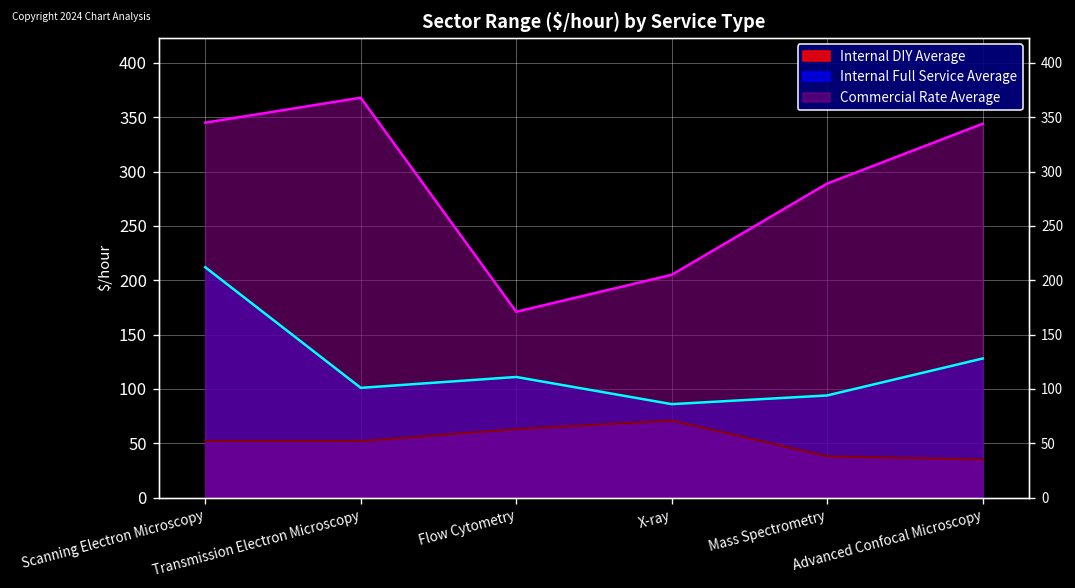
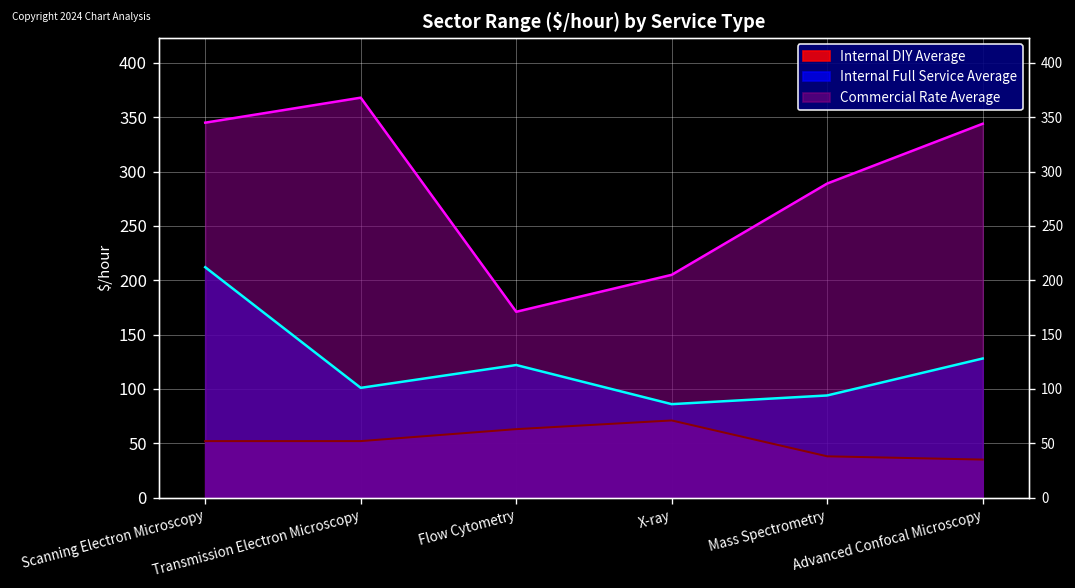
  {
    "Internal DIY Average": {
      "Scanning Electron Microscopy": 50,
      "Transmission Electron Microscopy": 50,
      "Flow Cytometry": 60,
      "X-ray": 70,
      "Mass Spectrometry": 40,
      "Advanced Confocal Microscopy": 40
    },
    "Internal Full Service Average": {
      "Scanning Electron Microscopy": 210,
      "Transmission Electron Microscopy": 100,
-     "Flow Cytometry": 110,
+     "Flow Cytometry": 120,
      "X-ray": 90,
      "Mass Spectrometry": 90,
      "Advanced Confocal Microscopy": 130
    },
    "Commercial Rate Average": {
      "Scanning Electron Microscopy": 350,
      "Transmission Electron Microscopy": 370,
      "Flow Cytometry": 170,
      "X-ray": 210,
      "Mass Spectrometry": 290,
      "Advanced Confocal Microscopy": 340
    }
  }
